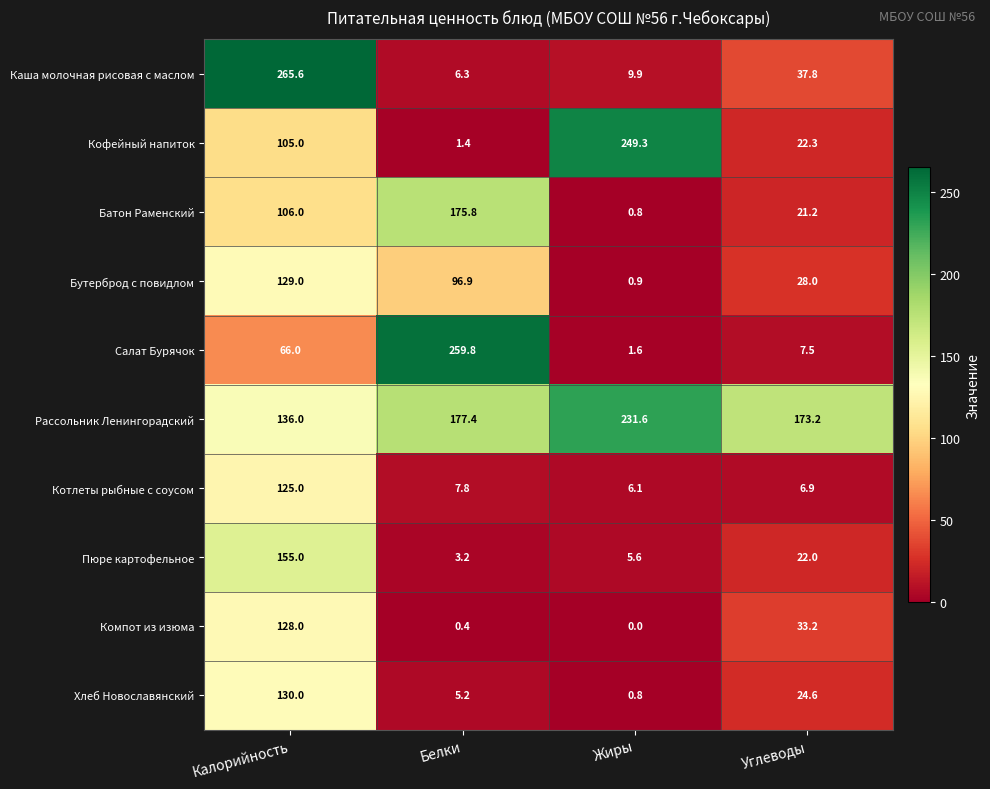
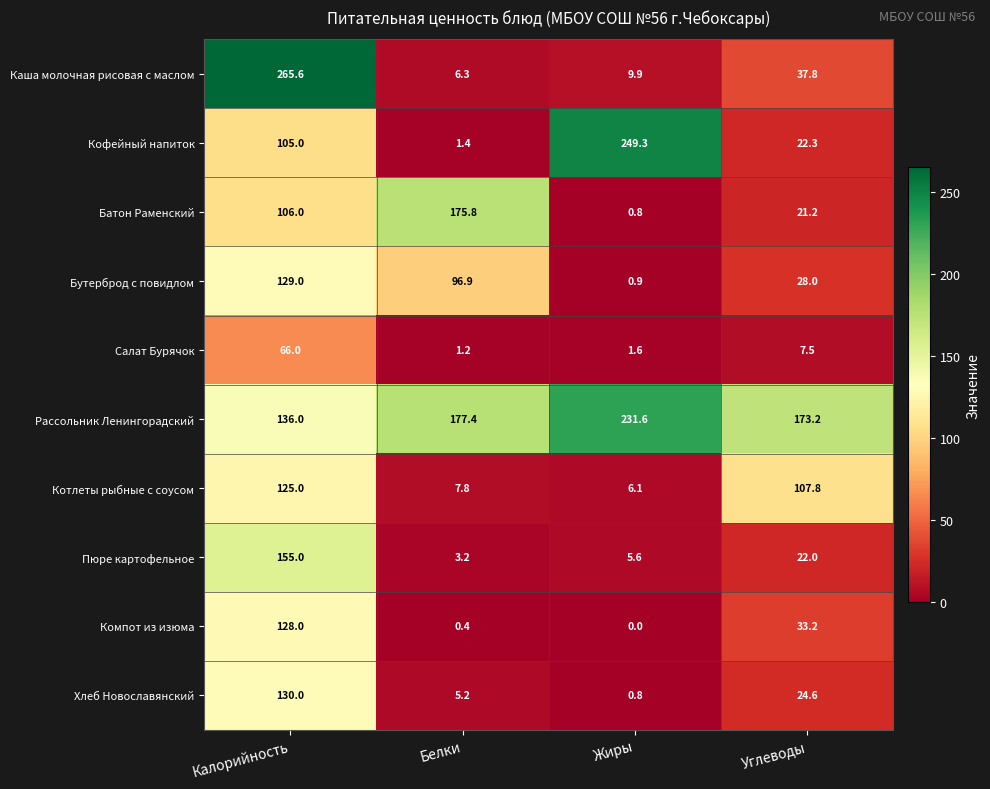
  {
    "Каша молочная рисовая с маслом": {
      "Калорийность": 265.6,
      "Белки": 6.3,
      "Жиры": 9.9,
      "Углеводы": 37.8
    },
    "Кофейный напиток": {
      "Калорийность": 105.0,
      "Белки": 1.4,
      "Жиры": 249.3,
      "Углеводы": 22.3
    },
    "Батон Раменский": {
      "Калорийность": 106.0,
      "Белки": 175.8,
      "Жиры": 0.8,
      "Углеводы": 21.2
    },
    "Бутерброд с повидлом": {
      "Калорийность": 129.0,
      "Белки": 96.9,
      "Жиры": 0.9,
      "Углеводы": 28.0
    },
    "Салат Бурячок": {
      "Калорийность": 66.0,
-     "Белки": 259.8,
+     "Белки": 1.2,
      "Жиры": 1.6,
      "Углеводы": 7.5
    },
    "Рассольник Ленингорадский": {
      "Калорийность": 136.0,
      "Белки": 177.4,
      "Жиры": 231.6,
      "Углеводы": 173.2
    },
    "Котлеты рыбные с соусом": {
      "Калорийность": 125.0,
      "Белки": 7.8,
      "Жиры": 6.1,
-     "Углеводы": 6.9
+     "Углеводы": 107.8
    },
    "Пюре картофельное": {
      "Калорийность": 155.0,
      "Белки": 3.2,
      "Жиры": 5.6,
      "Углеводы": 22.0
    },
    "Компот из изюма": {
      "Калорийность": 128.0,
      "Белки": 0.4,
      "Жиры": 0.0,
      "Углеводы": 33.2
    },
    "Хлеб Новославянский": {
      "Калорийность": 130.0,
      "Белки": 5.2,
      "Жиры": 0.8,
      "Углеводы": 24.6
    }
  }
